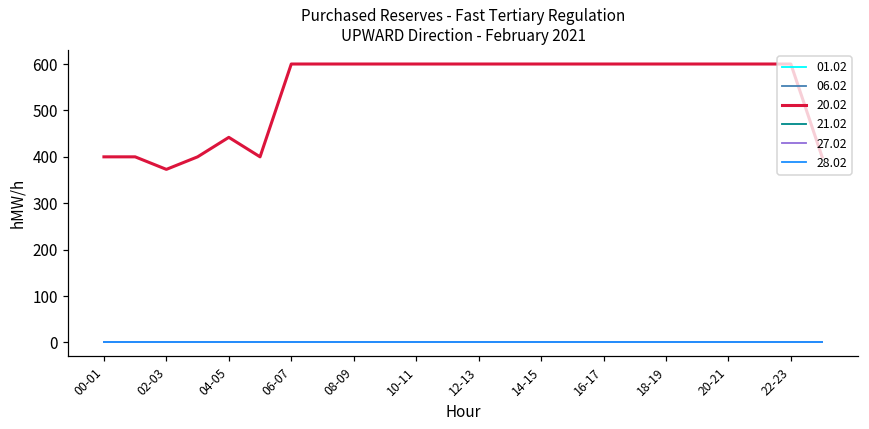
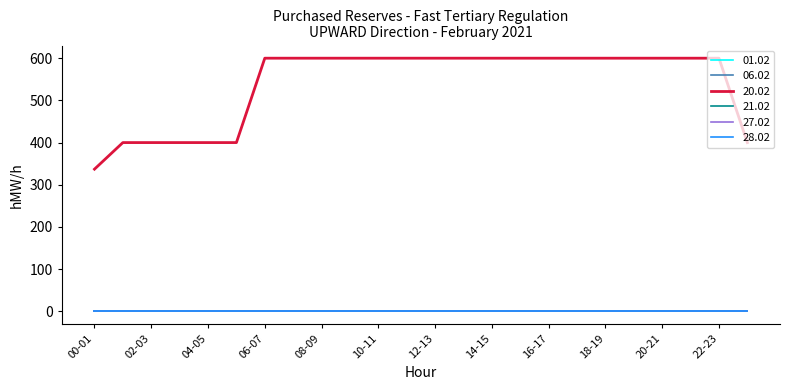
  {
    "28.02": {
      "00-01": 0,
      "02-03": 0,
      "04-05": 0,
      "06-07": 0,
      "08-09": 0,
      "10-11": 0,
      "12-13": 0,
      "14-15": 0,
      "16-17": 0,
      "18-19": 0,
      "20-21": 0,
      "22-23": 0
    },
    "20.02": {
-     "00-01": 400,
-     "02-03": 370,
-     "04-05": 440,
+     "00-01": 340,
+     "02-03": 400,
+     "04-05": 400,
      "06-07": 600,
      "08-09": 600,
      "10-11": 600,
      "12-13": 600,
      "14-15": 600,
      "16-17": 600,
      "18-19": 600,
      "20-21": 600
    }
  }
